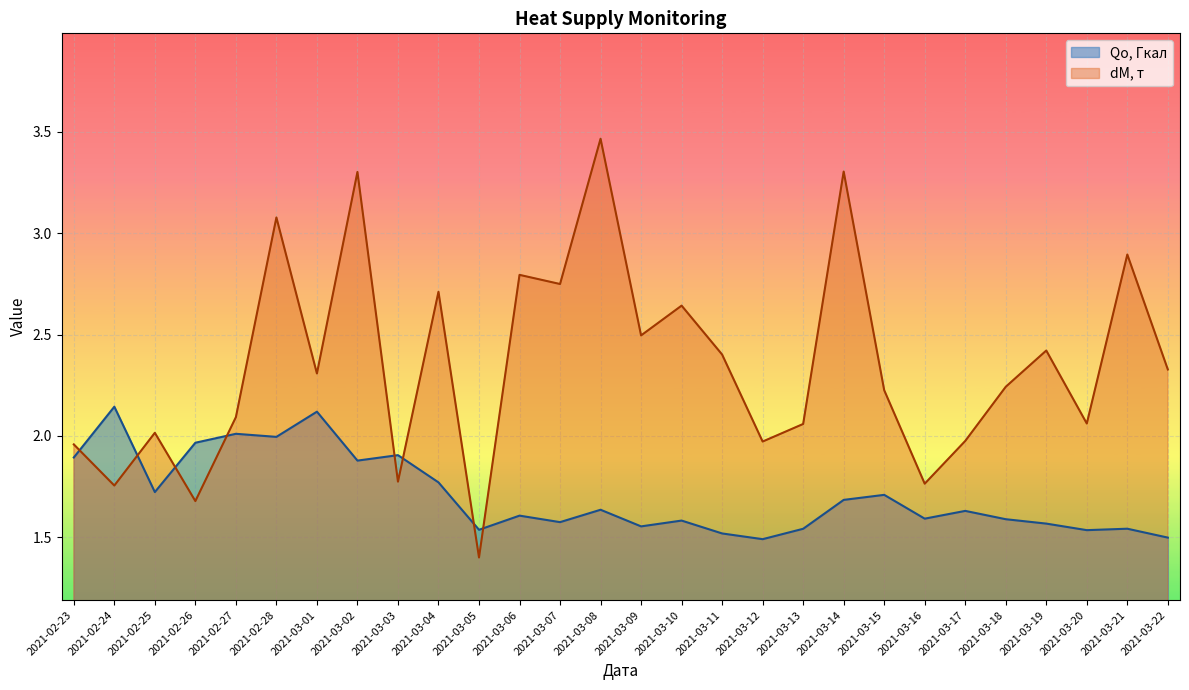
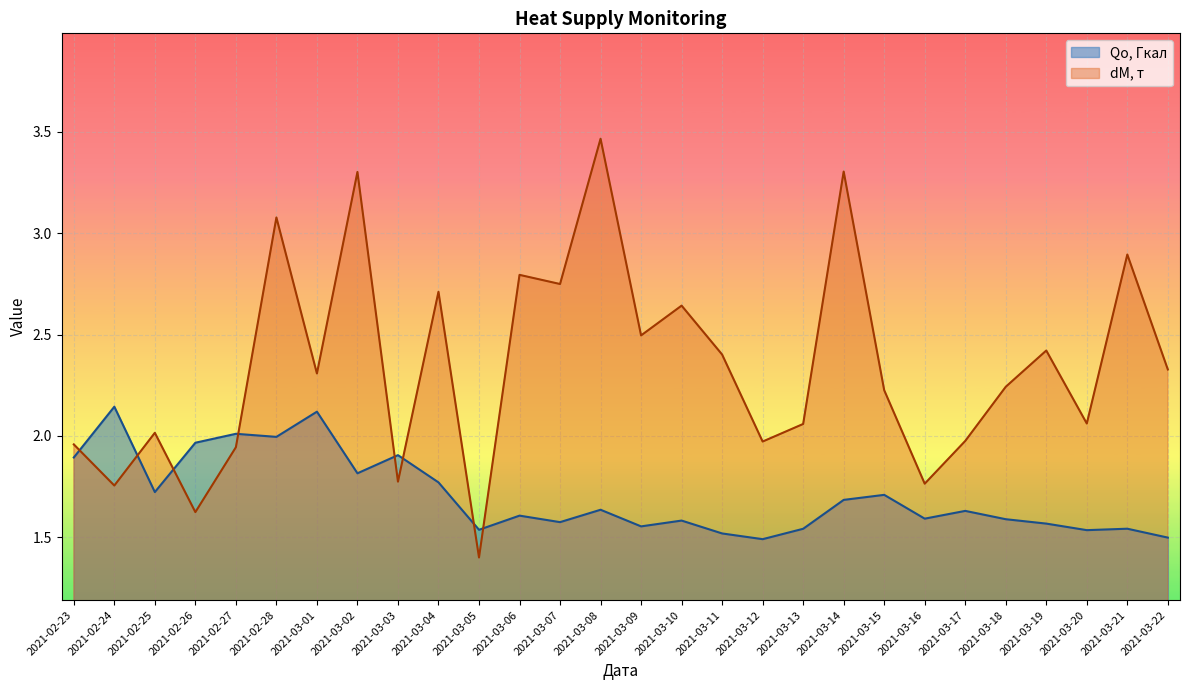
  {
    "Qo, Гкал": {
      "2021-02-23": 1.89,
      "2021-02-24": 2.14,
      "2021-02-25": 1.72,
      "2021-02-26": 1.97,
      "2021-02-27": 2.01,
      "2021-02-28": 2.00,
      "2021-03-01": 2.12,
-     "2021-03-02": 1.88,
+     "2021-03-02": 1.82,
      "2021-03-03": 1.91,
      "2021-03-04": 1.77,
      "2021-03-05": 1.54,
      "2021-03-06": 1.61,
      "2021-03-07": 1.58,
      "2021-03-08": 1.64,
      "2021-03-09": 1.55,
      "2021-03-10": 1.58,
      "2021-03-11": 1.52,
      "2021-03-12": 1.49,
      "2021-03-13": 1.54,
      "2021-03-14": 1.68,
      "2021-03-15": 1.71,
      "2021-03-16": 1.59,
      "2021-03-17": 1.63,
      "2021-03-18": 1.59,
      "2021-03-19": 1.57,
      "2021-03-20": 1.54,
      "2021-03-21": 1.54,
      "2021-03-22": 1.50
    },
    "dM, т": {
      "2021-02-23": 1.96,
      "2021-02-24": 1.76,
      "2021-02-25": 2.02,
-     "2021-02-26": 1.68,
-     "2021-02-27": 2.09,
+     "2021-02-26": 1.62,
+     "2021-02-27": 1.94,
      "2021-02-28": 3.08,
      "2021-03-01": 2.31,
      "2021-03-02": 3.30,
      "2021-03-03": 1.77,
      "2021-03-04": 2.71,
      "2021-03-05": 1.40,
      "2021-03-06": 2.79,
      "2021-03-07": 2.75,
      "2021-03-08": 3.47,
      "2021-03-09": 2.50,
      "2021-03-10": 2.64,
      "2021-03-11": 2.40,
      "2021-03-12": 1.97,
      "2021-03-13": 2.06,
      "2021-03-14": 3.30,
      "2021-03-15": 2.23,
      "2021-03-16": 1.76,
      "2021-03-17": 1.98,
      "2021-03-18": 2.24,
      "2021-03-19": 2.42,
      "2021-03-20": 2.06,
      "2021-03-21": 2.90,
      "2021-03-22": 2.33
    }
  }
